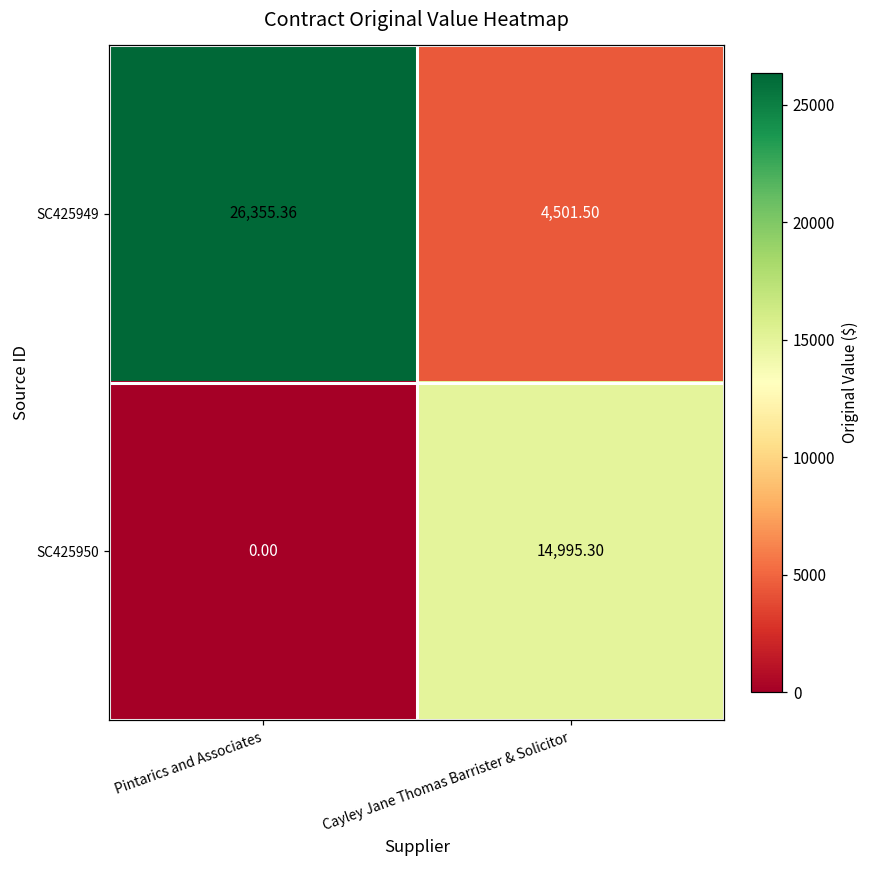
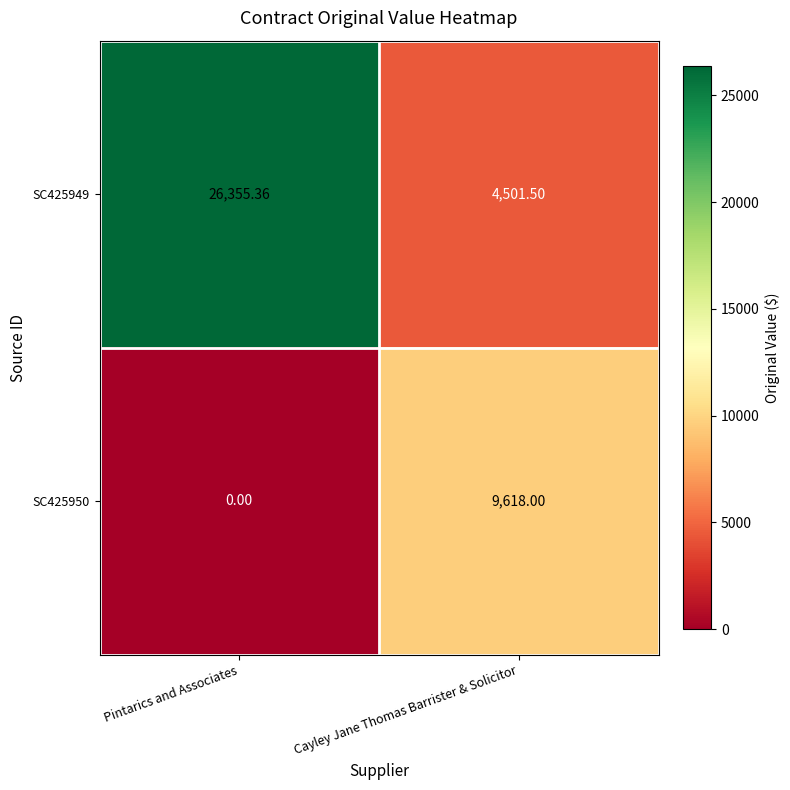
  {
    "SC425949": {
      "Pintarics and Associates": "26,355.36",
      "Cayley Jane Thomas Barrister & Solicitor": "4,501.50"
    },
    "SC425950": {
      "Pintarics and Associates": "0.00",
-     "Cayley Jane Thomas Barrister & Solicitor": "14,995.30"
+     "Cayley Jane Thomas Barrister & Solicitor": "9,618.00"
    }
  }
